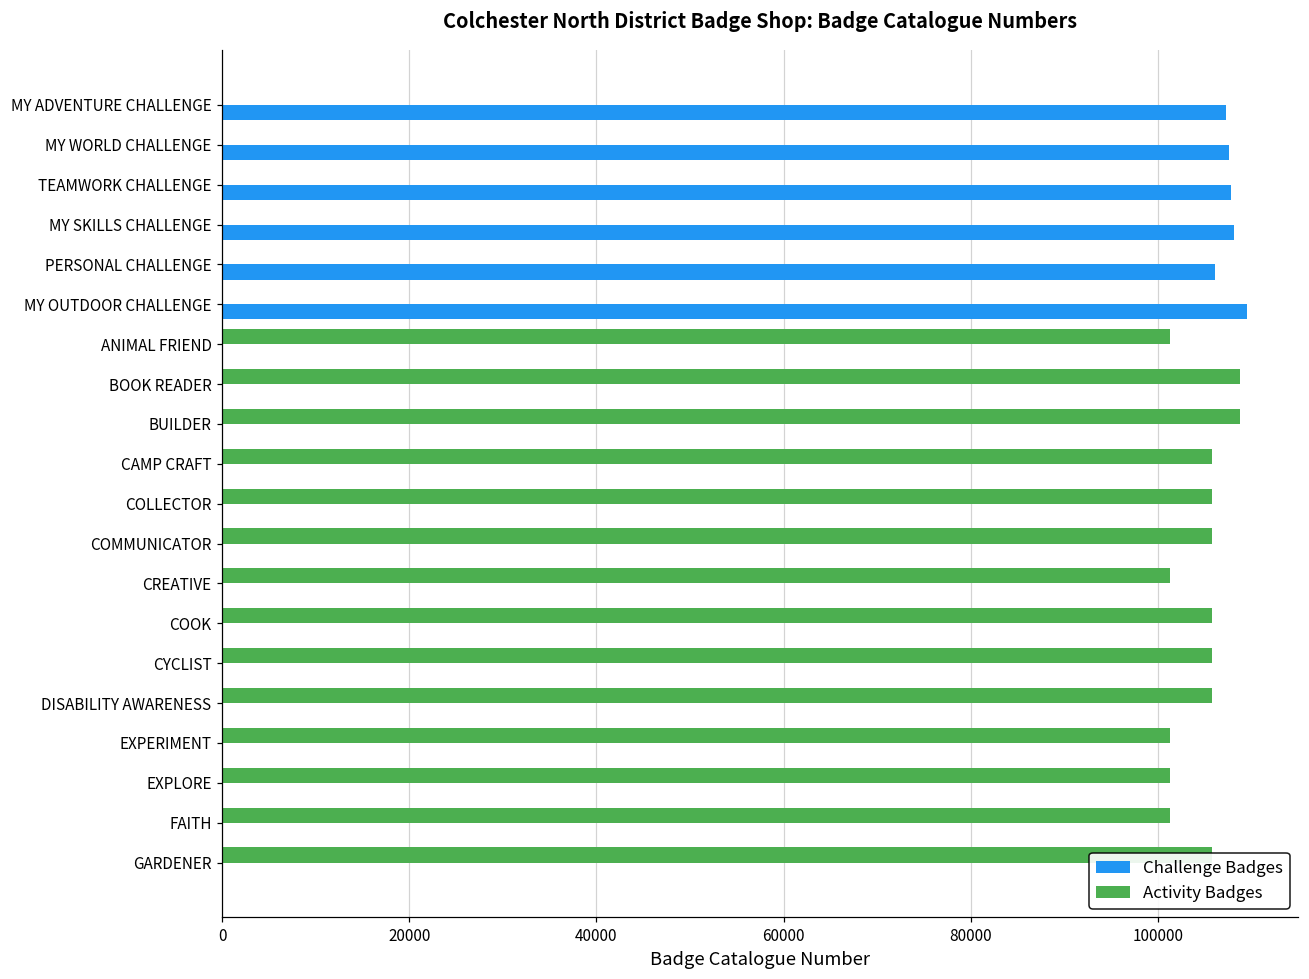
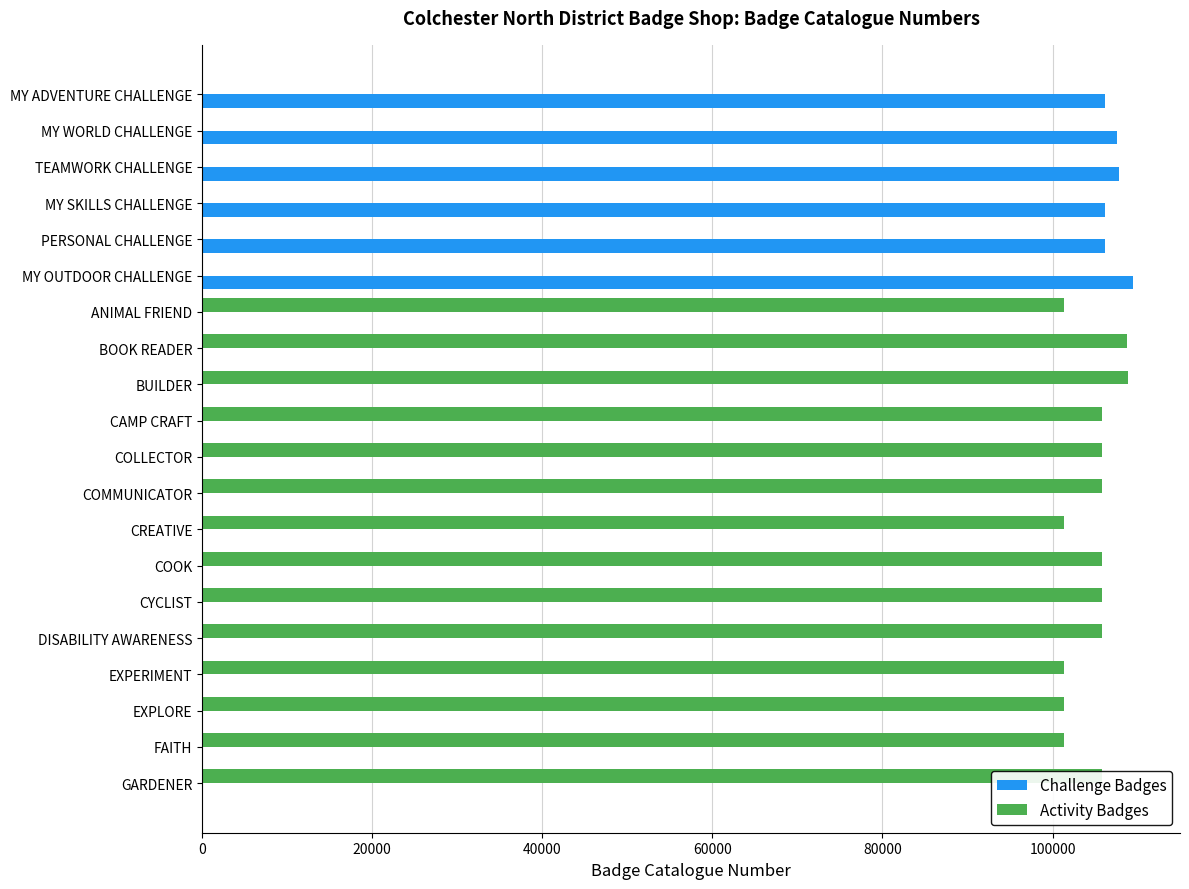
  {
    "Challenge Badges": {
-     "MY ADVENTURE CHALLENGE": 107000,
+     "MY ADVENTURE CHALLENGE": 106000,
      "MY WORLD CHALLENGE": 108000,
      "TEAMWORK CHALLENGE": 108000,
-     "MY SKILLS CHALLENGE": 108000,
+     "MY SKILLS CHALLENGE": 106000,
      "PERSONAL CHALLENGE": 106000,
      "MY OUTDOOR CHALLENGE": 110000,
      "ANIMAL FRIEND": 0,
      "BOOK READER": 0,
      "BUILDER": 0,
      "CAMP CRAFT": 0,
      "COLLECTOR": 0,
      "COMMUNICATOR": 0,
      "CREATIVE": 0,
      "COOK": 0,
      "CYCLIST": 0,
      "DISABILITY AWARENESS": 0,
      "EXPERIMENT": 0,
      "EXPLORE": 0,
      "FAITH": 0,
      "GARDENER": 0
    },
    "Activity Badges": {
      "MY ADVENTURE CHALLENGE": 0,
      "MY WORLD CHALLENGE": 0,
      "TEAMWORK CHALLENGE": 0,
      "MY SKILLS CHALLENGE": 0,
      "PERSONAL CHALLENGE": 0,
      "MY OUTDOOR CHALLENGE": 0,
      "ANIMAL FRIEND": 101000,
      "BOOK READER": 109000,
      "BUILDER": 109000,
      "CAMP CRAFT": 106000,
      "COLLECTOR": 106000,
      "COMMUNICATOR": 106000,
      "CREATIVE": 101000,
      "COOK": 106000,
      "CYCLIST": 106000,
      "DISABILITY AWARENESS": 106000,
      "EXPERIMENT": 101000,
      "EXPLORE": 101000,
      "FAITH": 101000
    }
  }
